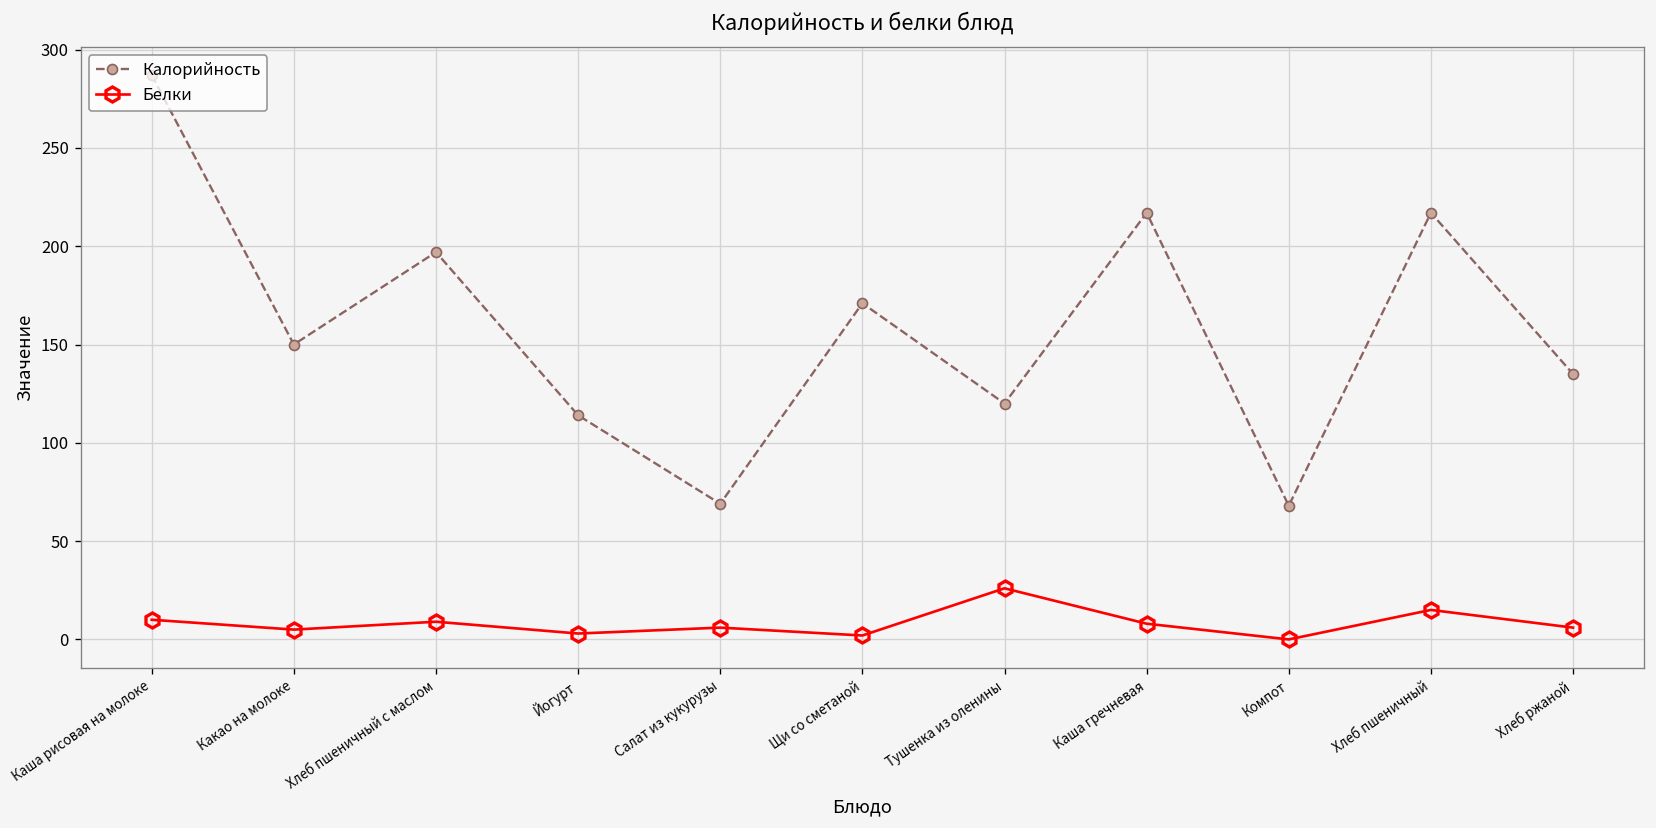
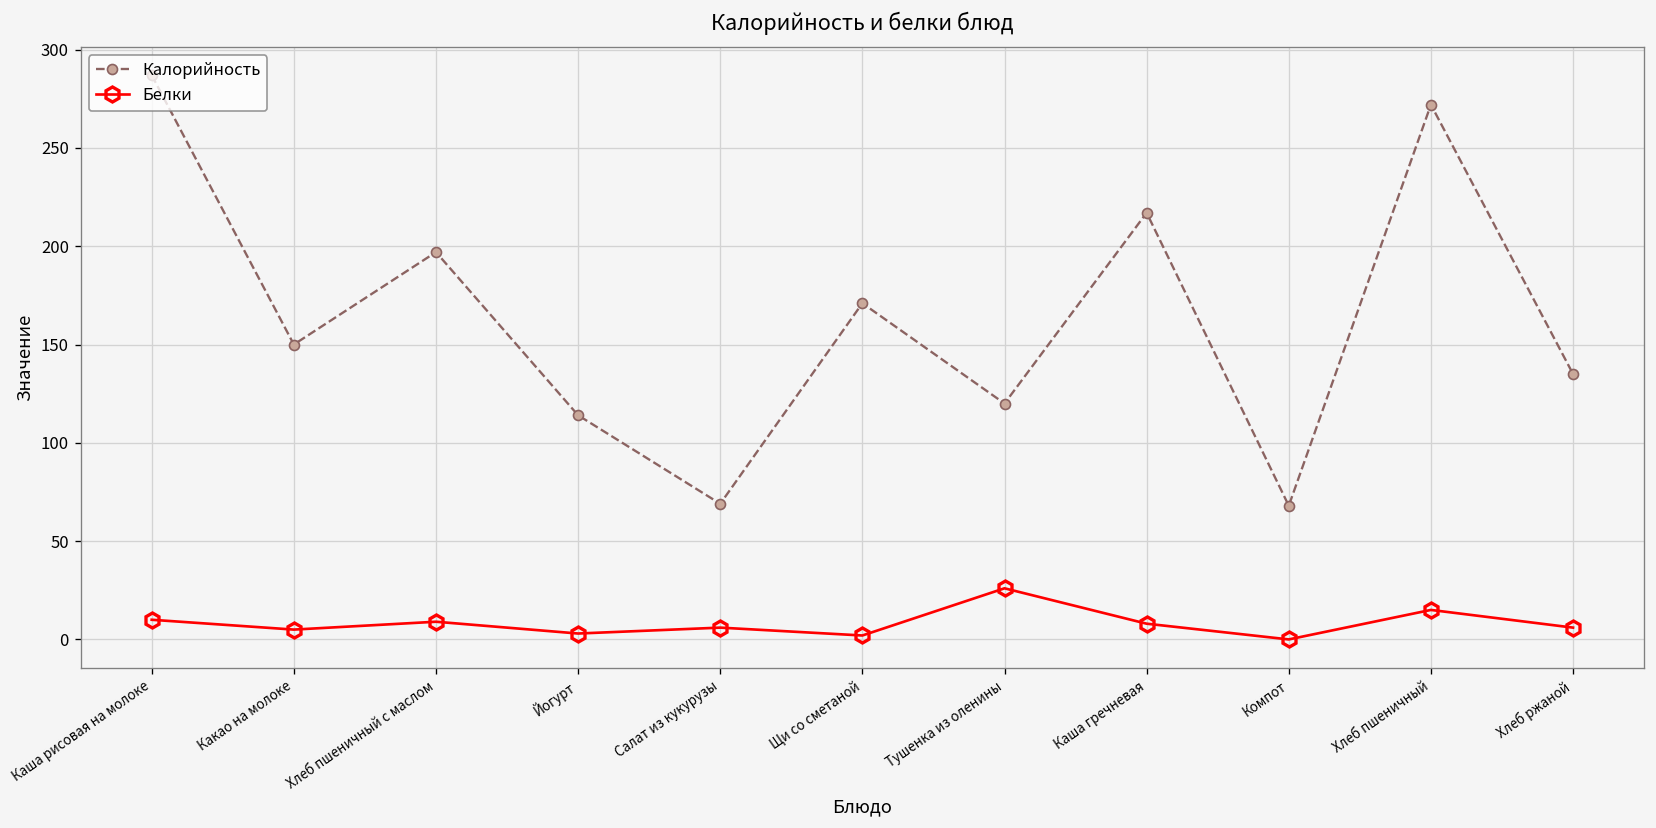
  {
    "Калорийность": {
      "Какао на молоке": 150,
      "Хлеб пшеничный с маслом": 197,
      "Йогурт": 114,
      "Салат из кукурузы": 69,
      "Щи со сметаной": 171,
      "Тушенка из оленины": 120,
      "Каша гречневая": 217,
      "Компот": 68,
-     "Хлеб пшеничный": 217,
+     "Хлеб пшеничный": 272,
      "Хлеб ржаной": 135
    },
    "Белки": {
      "Каша рисовая на молоке": 10,
      "Какао на молоке": 5,
      "Хлеб пшеничный с маслом": 9,
      "Йогурт": 3,
      "Салат из кукурузы": 6,
      "Щи со сметаной": 2,
      "Тушенка из оленины": 26,
      "Каша гречневая": 8,
      "Компот": 0,
      "Хлеб пшеничный": 15,
      "Хлеб ржаной": 6
    }
  }
